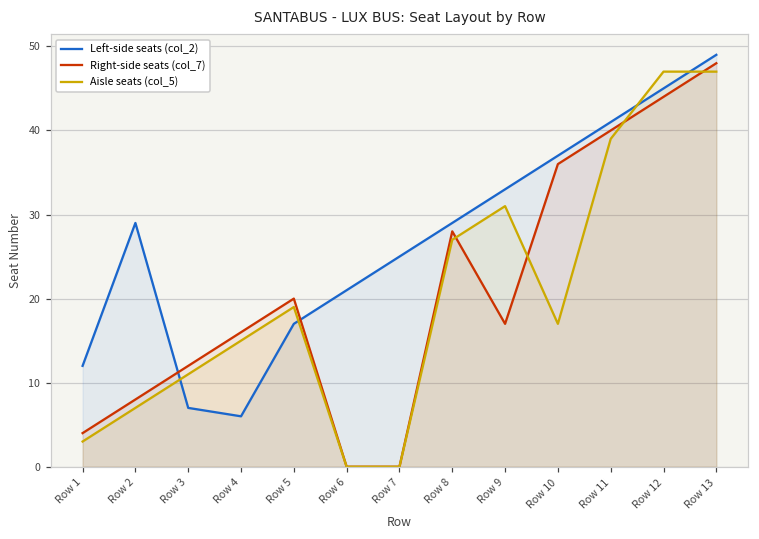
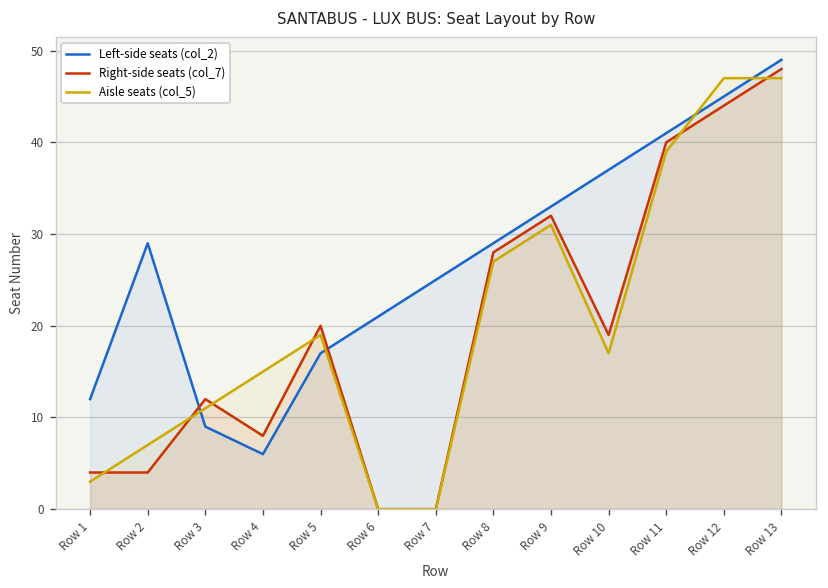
  {
    "Left-side seats (col_2)": {
      "Row 1": 12,
      "Row 2": 29,
-     "Row 3": 7,
+     "Row 3": 9,
      "Row 4": 6,
      "Row 5": 17,
      "Row 6": 21,
      "Row 7": 25,
      "Row 8": 29,
      "Row 9": 33,
      "Row 10": 37,
      "Row 11": 41,
      "Row 12": 45,
      "Row 13": 49
    },
    "Right-side seats (col_7)": {
      "Row 1": 4,
-     "Row 2": 8,
+     "Row 2": 4,
      "Row 3": 12,
-     "Row 4": 16,
+     "Row 4": 8,
      "Row 5": 20,
      "Row 8": 28,
-     "Row 9": 17,
-     "Row 10": 36,
+     "Row 9": 32,
+     "Row 10": 19,
      "Row 11": 40,
      "Row 12": 44,
      "Row 13": 48
    },
    "Aisle seats (col_5)": {
      "Row 1": 3,
      "Row 2": 7,
      "Row 3": 11,
      "Row 4": 15,
      "Row 5": 19,
      "Row 8": 27,
      "Row 9": 31,
      "Row 10": 17,
      "Row 11": 39,
      "Row 12": 47,
      "Row 13": 47
    }
  }
